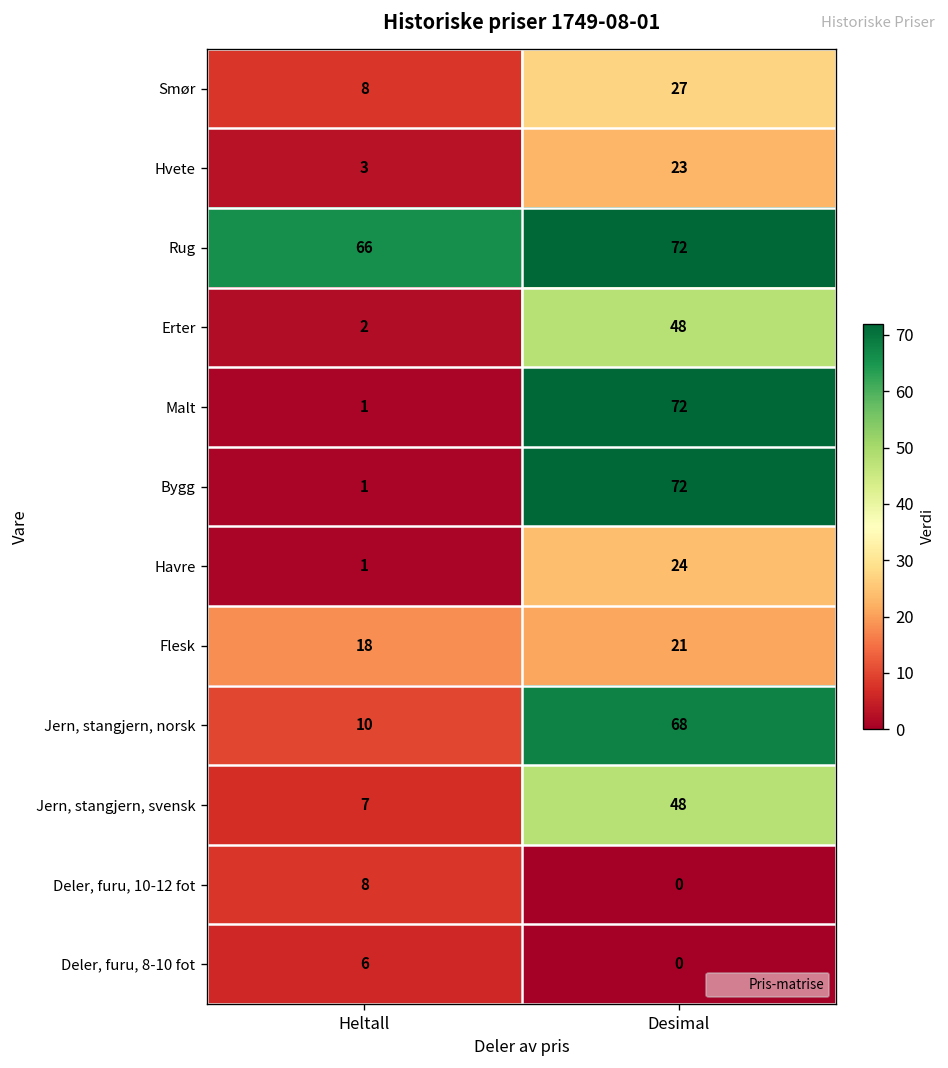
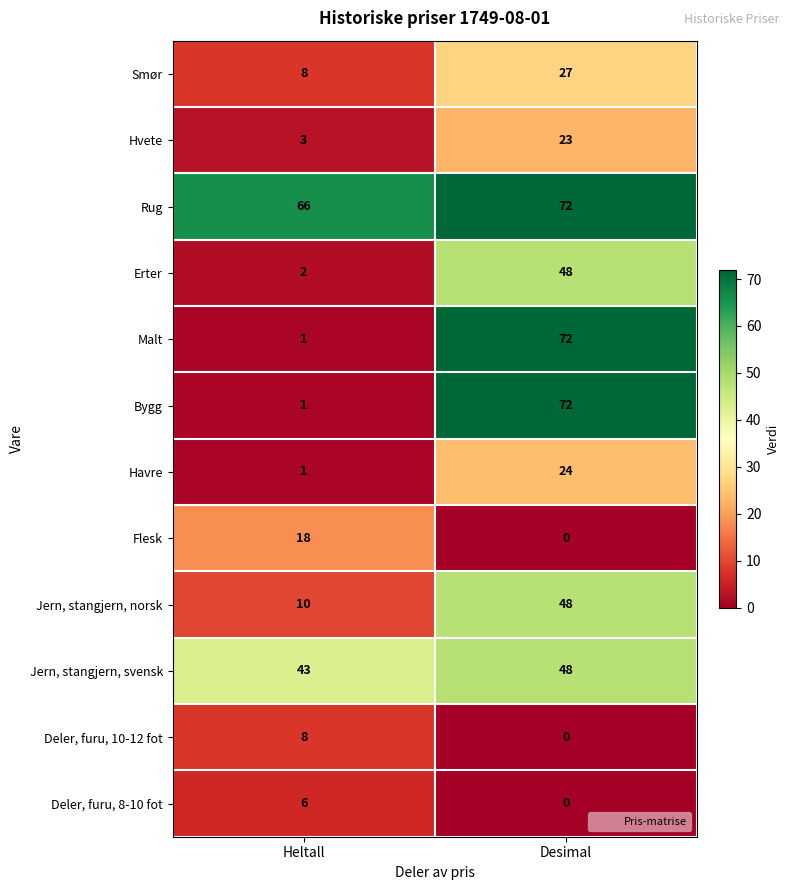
  {
    "Smør": {
      "Heltall": 8,
      "Desimal": 27
    },
    "Hvete": {
      "Heltall": 3,
      "Desimal": 23
    },
    "Rug": {
      "Heltall": 66,
      "Desimal": 72
    },
    "Erter": {
      "Heltall": 2,
      "Desimal": 48
    },
    "Malt": {
      "Heltall": 1,
      "Desimal": 72
    },
    "Bygg": {
      "Heltall": 1,
      "Desimal": 72
    },
    "Havre": {
      "Heltall": 1,
      "Desimal": 24
    },
    "Flesk": {
      "Heltall": 18,
-     "Desimal": 21
+     "Desimal": 0
    },
    "Jern, stangjern, norsk": {
      "Heltall": 10,
-     "Desimal": 68
+     "Desimal": 48
    },
    "Jern, stangjern, svensk": {
-     "Heltall": 7,
+     "Heltall": 43,
      "Desimal": 48
    },
    "Deler, furu, 10-12 fot": {
      "Heltall": 8,
      "Desimal": 0
    },
    "Deler, furu, 8-10 fot": {
      "Heltall": 6,
      "Desimal": 0
    }
  }
